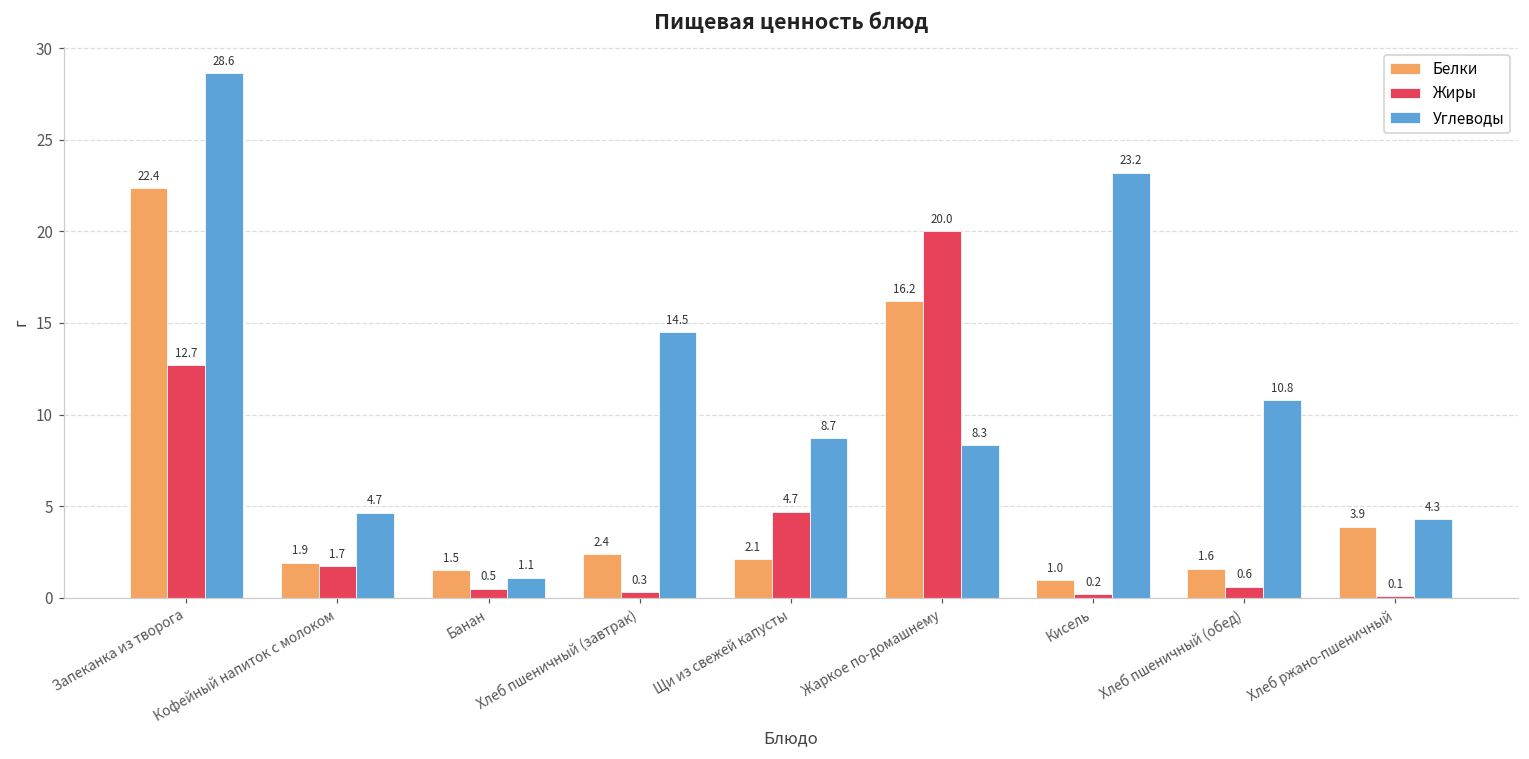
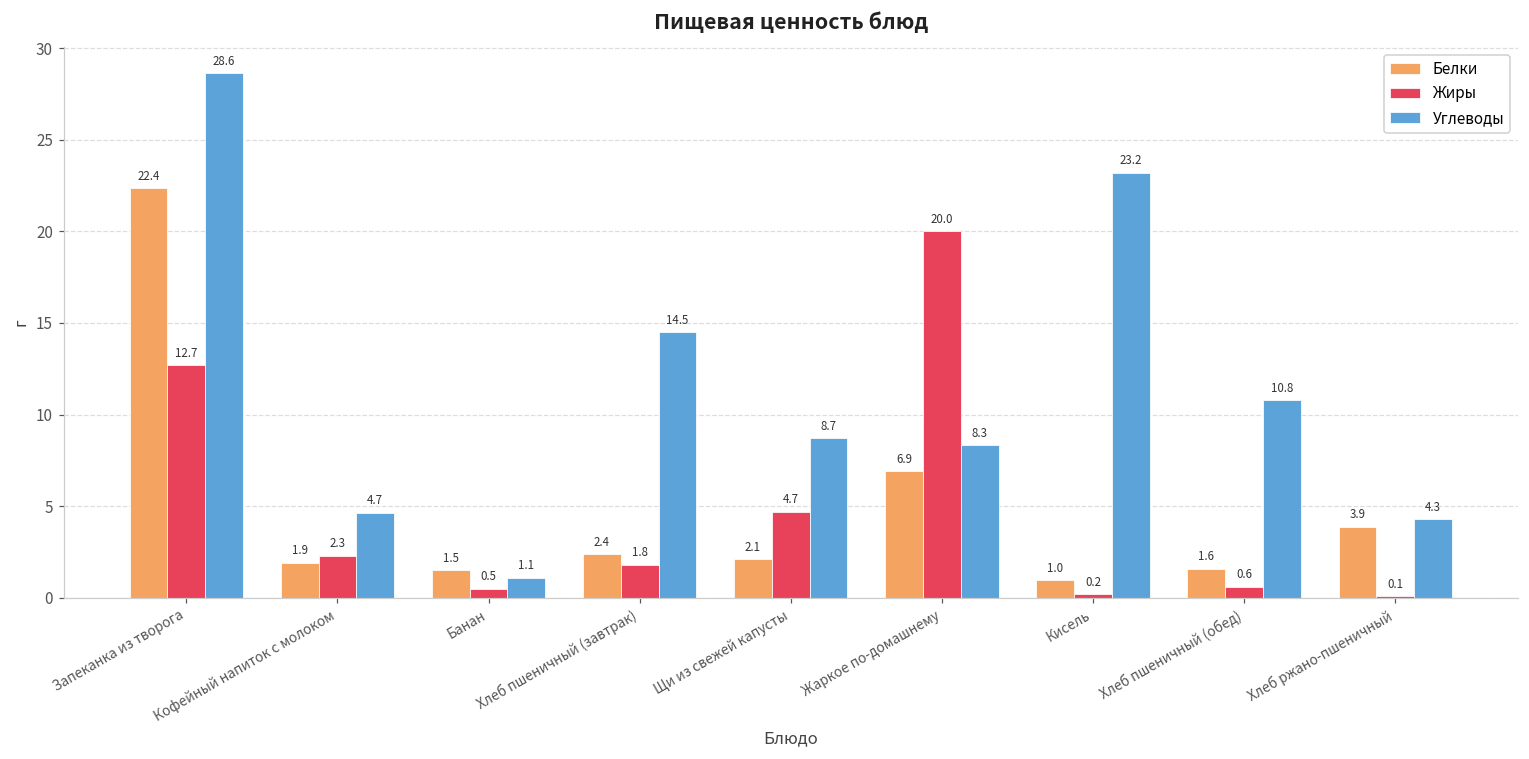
  {
    "Белки": {
      "Запеканка из творога": 22.4,
      "Кофейный напиток с молоком": 1.9,
      "Банан": 1.5,
      "Хлеб пшеничный (завтрак)": 2.4,
      "Щи из свежей капусты": 2.1,
-     "Жаркое по-домашнему": 16.2,
+     "Жаркое по-домашнему": 6.9,
      "Кисель": 1.0,
      "Хлеб пшеничный (обед)": 1.6,
      "Хлеб ржано-пшеничный": 3.9
    },
    "Жиры": {
      "Запеканка из творога": 12.7,
-     "Кофейный напиток с молоком": 1.7,
+     "Кофейный напиток с молоком": 2.3,
      "Банан": 0.5,
-     "Хлеб пшеничный (завтрак)": 0.3,
+     "Хлеб пшеничный (завтрак)": 1.8,
      "Щи из свежей капусты": 4.7,
      "Жаркое по-домашнему": 20.0,
      "Кисель": 0.2,
      "Хлеб пшеничный (обед)": 0.6,
      "Хлеб ржано-пшеничный": 0.1
    },
    "Углеводы": {
      "Запеканка из творога": 28.6,
      "Кофейный напиток с молоком": 4.7,
      "Банан": 1.1,
      "Хлеб пшеничный (завтрак)": 14.5,
      "Щи из свежей капусты": 8.7,
      "Жаркое по-домашнему": 8.3,
      "Кисель": 23.2,
      "Хлеб пшеничный (обед)": 10.8,
      "Хлеб ржано-пшеничный": 4.3
    }
  }
